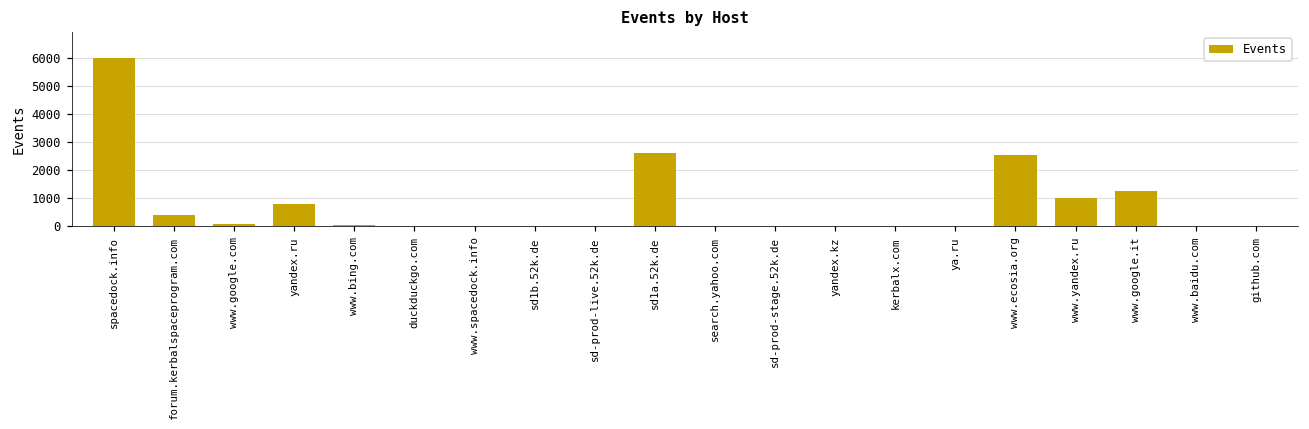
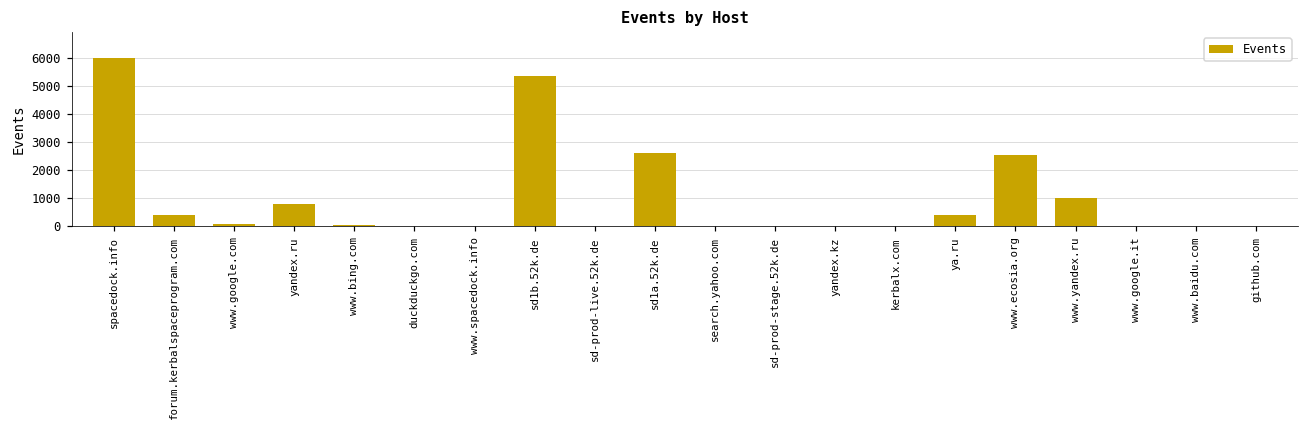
  {
    "spacedock.info": 6000,
    "forum.kerbalspaceprogram.com": 400,
    "yandex.ru": 800,
-   "sd1b.52k.de": 0,
+   "sd1b.52k.de": 5300,
    "sd1a.52k.de": 2600,
-   "ya.ru": 0,
+   "ya.ru": 400,
    "www.ecosia.org": 2500,
    "www.yandex.ru": 1000,
-   "www.google.it": 1200
+   "www.google.it": 0
  }
